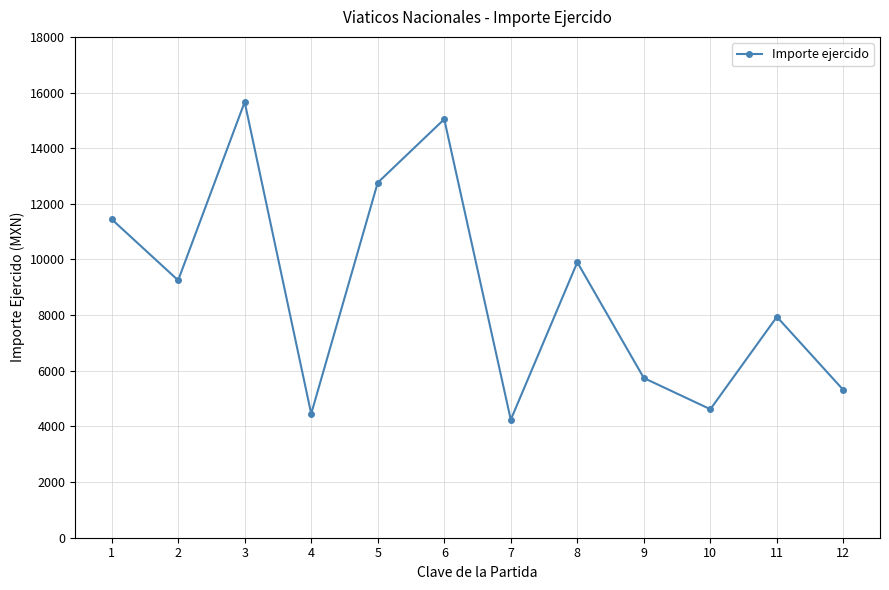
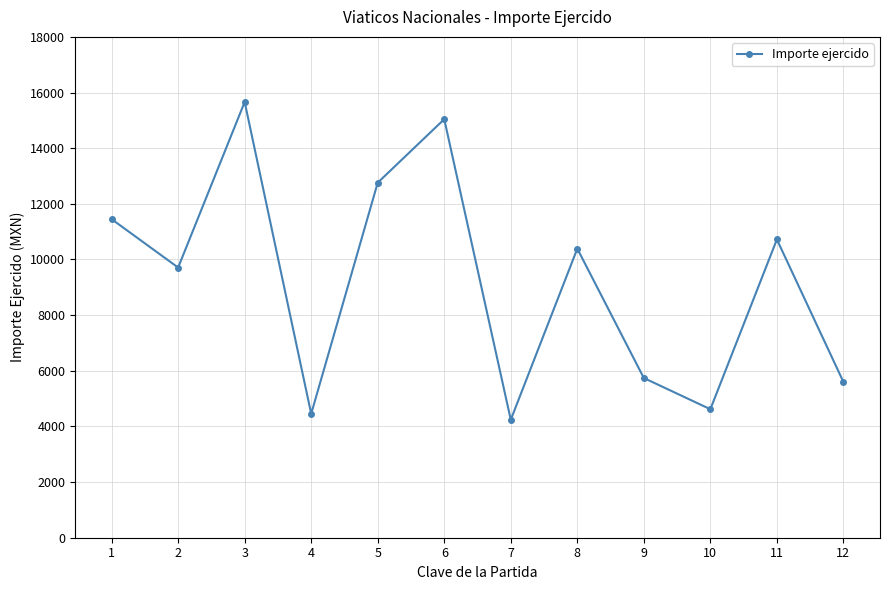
  {
    "1": 11400,
-   "2": 9300,
+   "2": 9700,
    "3": 15700,
    "4": 4500,
    "5": 12800,
    "6": 15000,
    "7": 4200,
-   "8": 9900,
+   "8": 10400,
    "9": 5700,
    "10": 4600,
-   "11": 7900,
-   "12": 5300
+   "11": 10700,
+   "12": 5600
  }
